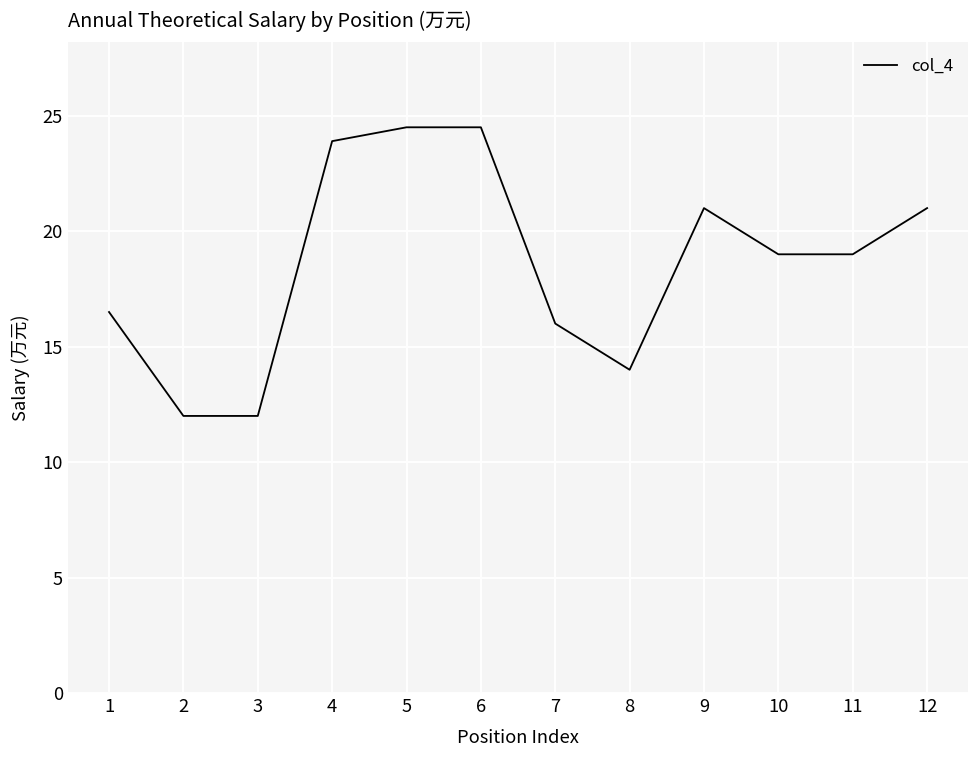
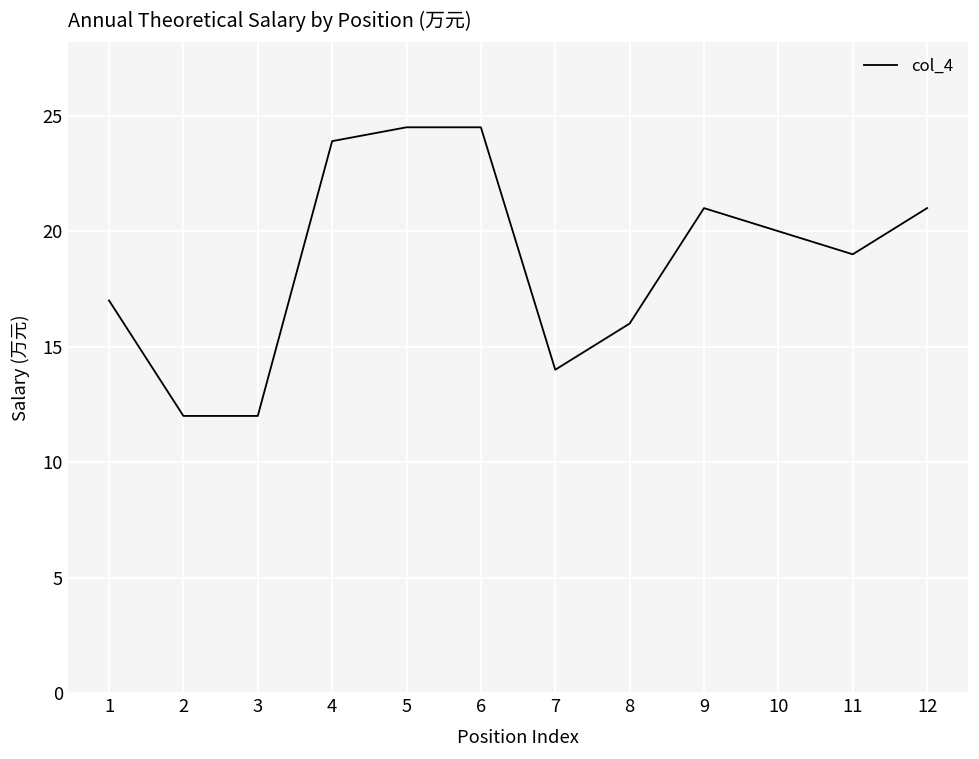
  {
-   "1": 16.5,
+   "1": 17.0,
    "2": 12.0,
    "3": 12.0,
    "4": 23.9,
    "5": 24.5,
    "6": 24.5,
-   "7": 16,
-   "8": 14,
+   "7": 14,
+   "8": 16,
    "9": 21.0,
-   "10": 19,
+   "10": 20,
    "11": 19.0,
    "12": 21.0
  }
